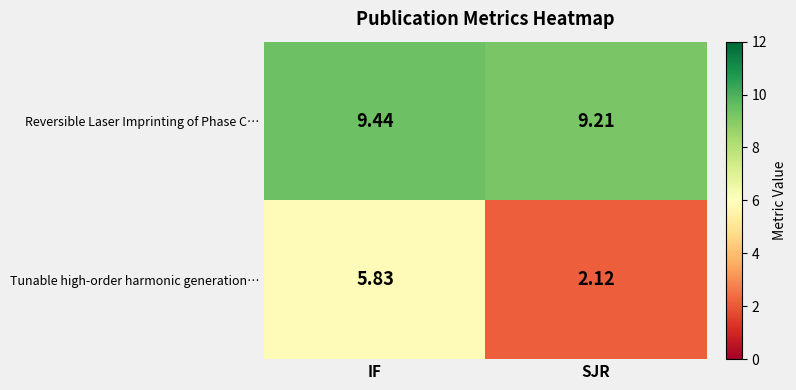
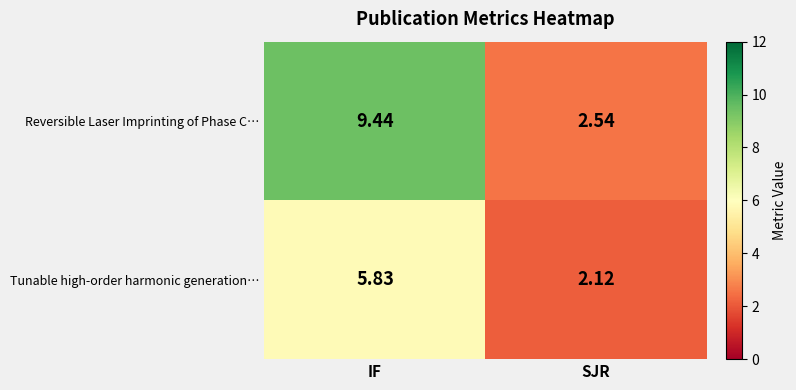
  {
    "Reversible Laser Imprinting of Phase C…": {
      "IF": 9.44,
-     "SJR": 9.21
+     "SJR": 2.54
    },
    "Tunable high-order harmonic generation…": {
      "IF": 5.83,
      "SJR": 2.12
    }
  }
